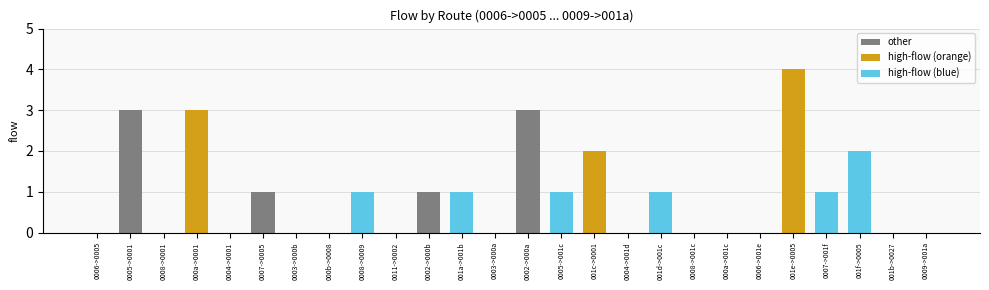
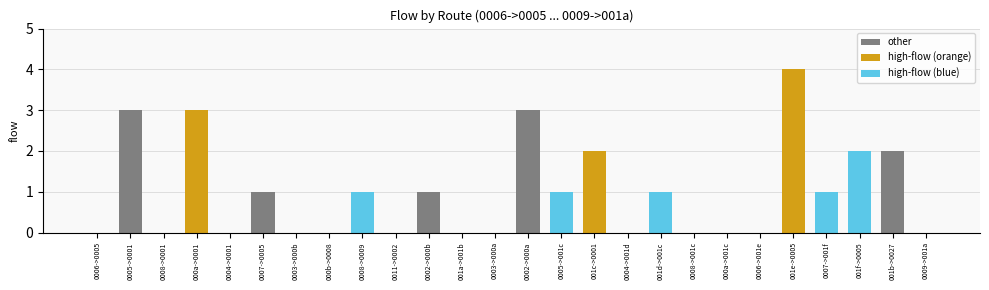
  {
    "0006->0005": 0,
    "0005->0001": 3,
    "0008->0001": 0,
    "000a->0001": 3,
    "0004->0001": 0,
    "0007->0005": 1,
    "0003->000b": 0,
    "000b->0008": 0,
    "0008->0009": 1,
    "0011->0002": 0,
    "0002->000b": 1,
-   "001a->001b": 1,
+   "001a->001b": 0,
    "0003->000a": 0,
    "0002->000a": 3,
    "0005->001c": 1,
    "001c->0001": 2,
    "0004->001d": 0,
    "001d->001c": 1,
    "0008->001c": 0,
    "000a->001c": 0,
    "0006->001e": 0,
    "001e->0005": 4,
    "0007->001f": 1,
    "001f->0005": 2,
-   "001b->0027": 0,
+   "001b->0027": 2,
    "0009->001a": 0
  }
